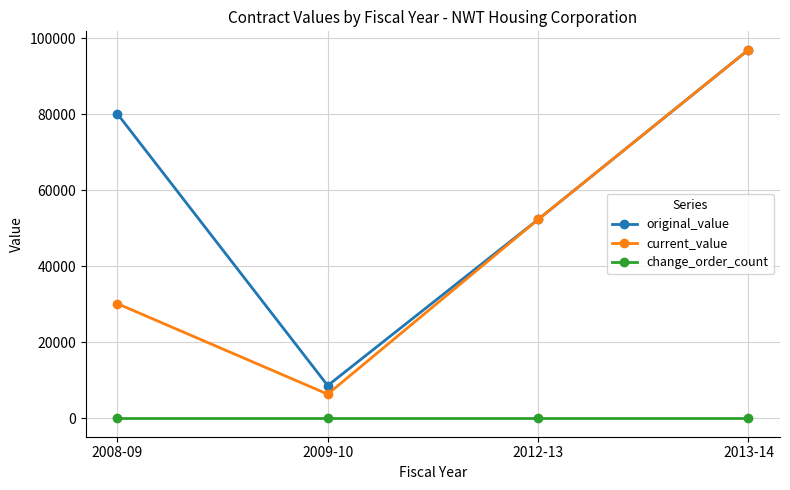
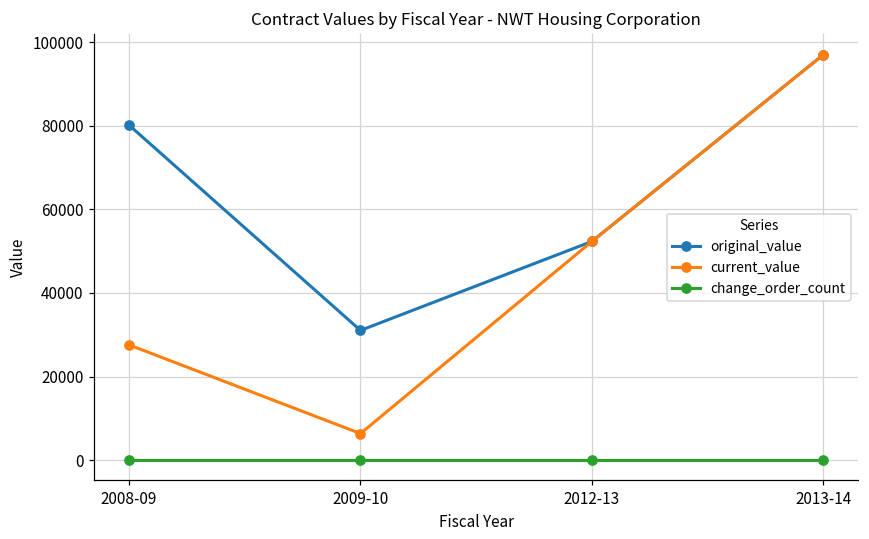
  {
    "original_value": {
      "2008-09": 80000,
-     "2009-10": 9000
+     "2009-10": 31000
    },
    "current_value": {
-     "2008-09": 30000,
+     "2008-09": 28000,
      "2009-10": 6000
    },
    "change_order_count": {
      "2008-09": 0,
      "2009-10": 0,
      "2012-13": 0,
      "2013-14": 0
    }
  }
